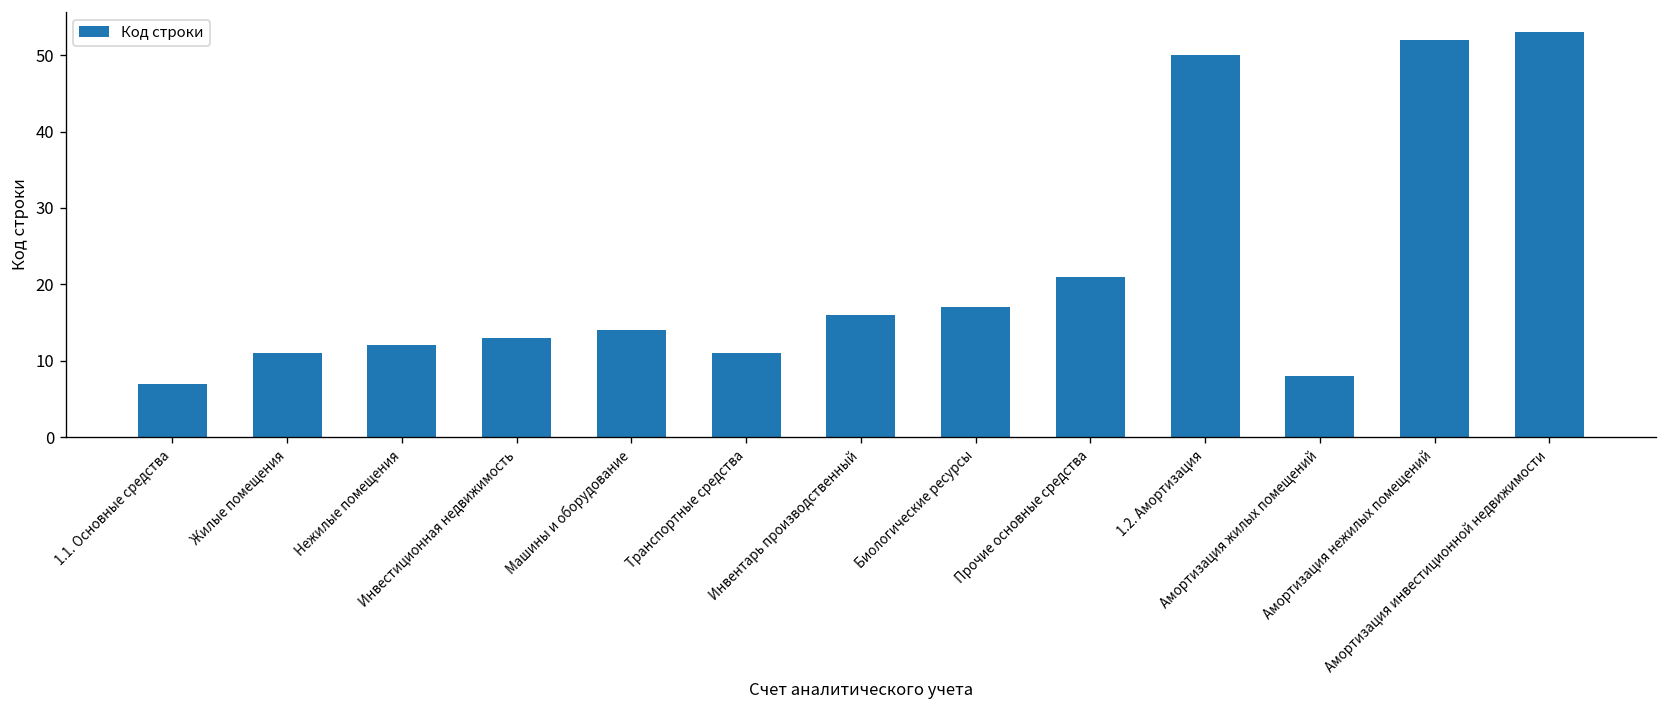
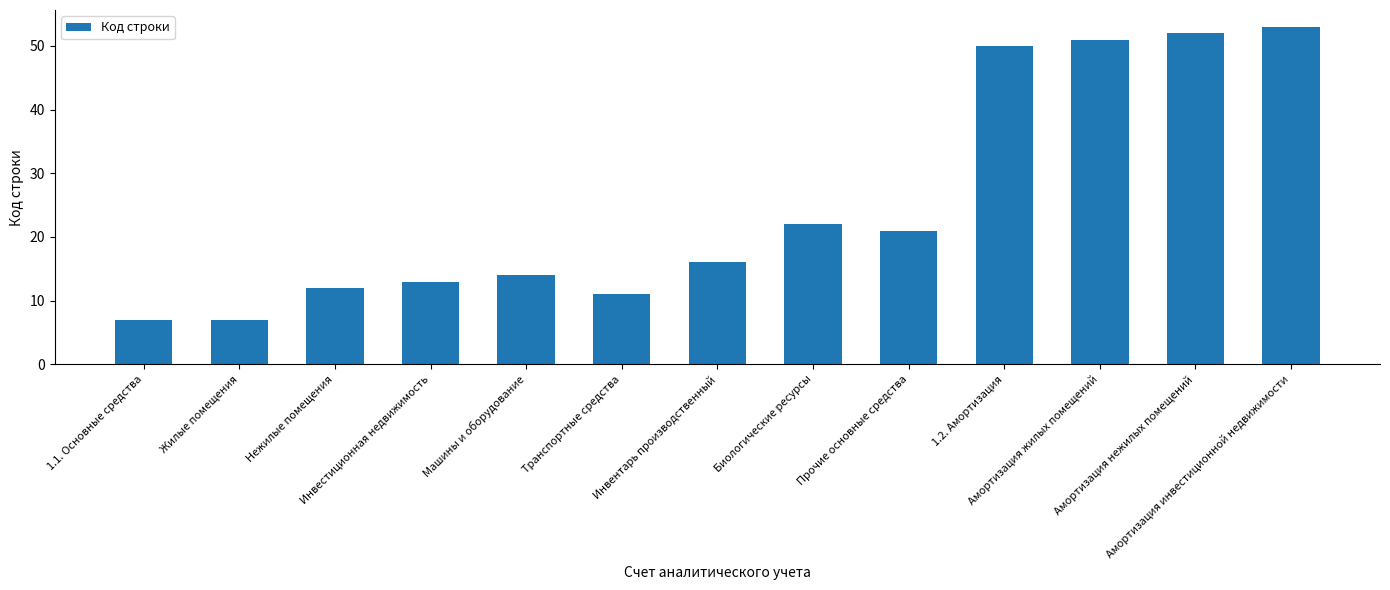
  {
    "1.1. Основные средства": 7,
-   "Жилые помещения": 11,
+   "Жилые помещения": 7,
    "Нежилые помещения": 12,
    "Инвестиционная недвижимость": 13,
    "Машины и оборудование": 14,
    "Транспортные средства": 11,
    "Инвентарь производственный": 16,
-   "Биологические ресурсы": 17,
+   "Биологические ресурсы": 22,
    "Прочие основные средства": 21,
    "1.2. Амортизация": 50,
-   "Амортизация жилых помещений": 8,
+   "Амортизация жилых помещений": 51,
    "Амортизация нежилых помещений": 52,
    "Амортизация инвестиционной недвижимости": 53
  }
